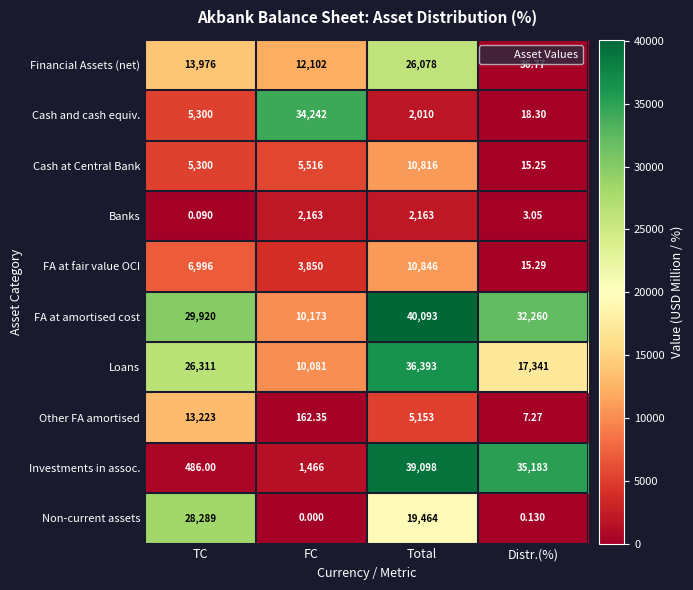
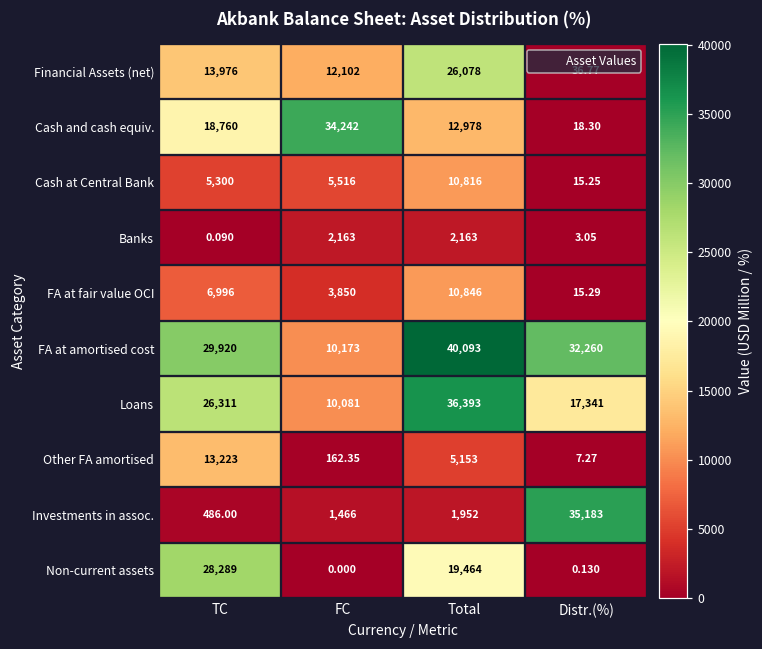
  {
    "Financial Assets (net)": {
      "TC": "13,976",
      "FC": "12,102",
      "Total": "26,078"
    },
    "Cash and cash equiv.": {
-     "TC": "5,300",
+     "TC": "18,760",
      "FC": "34,242",
-     "Total": "2,010",
+     "Total": "12,978",
      "Distr.(%)": "18.30"
    },
    "Cash at Central Bank": {
      "TC": "5,300",
      "FC": "5,516",
      "Total": "10,816",
      "Distr.(%)": "15.25"
    },
    "Banks": {
      "TC": "0.090",
      "FC": "2,163",
      "Total": "2,163",
      "Distr.(%)": "3.05"
    },
    "FA at fair value OCI": {
      "TC": "6,996",
      "FC": "3,850",
      "Total": "10,846",
      "Distr.(%)": "15.29"
    },
    "FA at amortised cost": {
      "TC": "29,920",
      "FC": "10,173",
      "Total": "40,093",
      "Distr.(%)": "32,260"
    },
    "Loans": {
      "TC": "26,311",
      "FC": "10,081",
      "Total": "36,393",
      "Distr.(%)": "17,341"
    },
    "Other FA amortised": {
      "TC": "13,223",
      "FC": "162.35",
      "Total": "5,153",
      "Distr.(%)": "7.27"
    },
    "Investments in assoc.": {
      "TC": "486.00",
      "FC": "1,466",
-     "Total": "39,098",
+     "Total": "1,952",
      "Distr.(%)": "35,183"
    },
    "Non-current assets": {
      "TC": "28,289",
      "FC": "0.000",
      "Total": "19,464",
      "Distr.(%)": "0.130"
    }
  }
